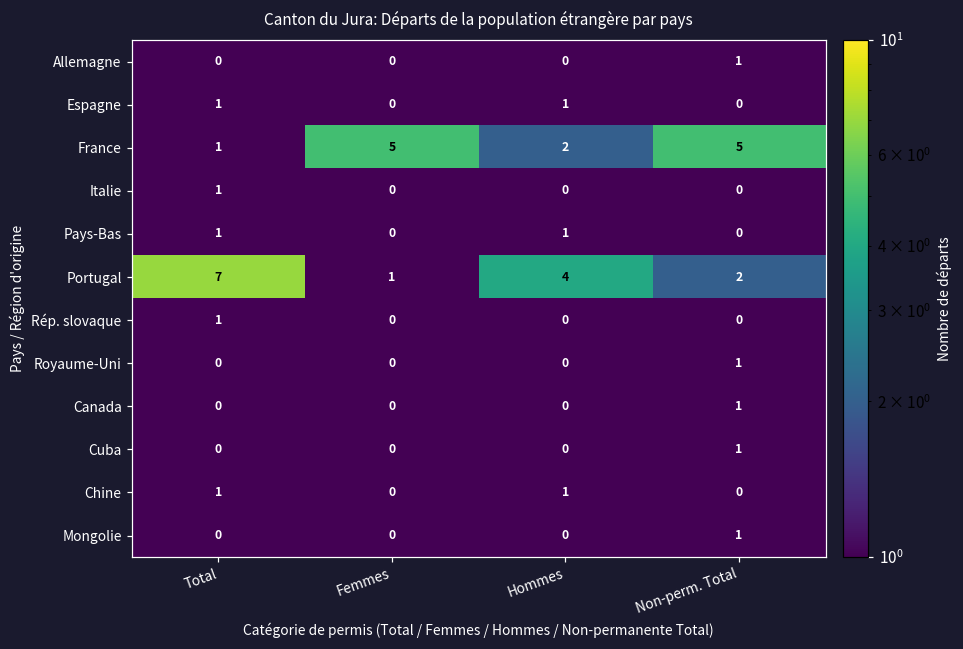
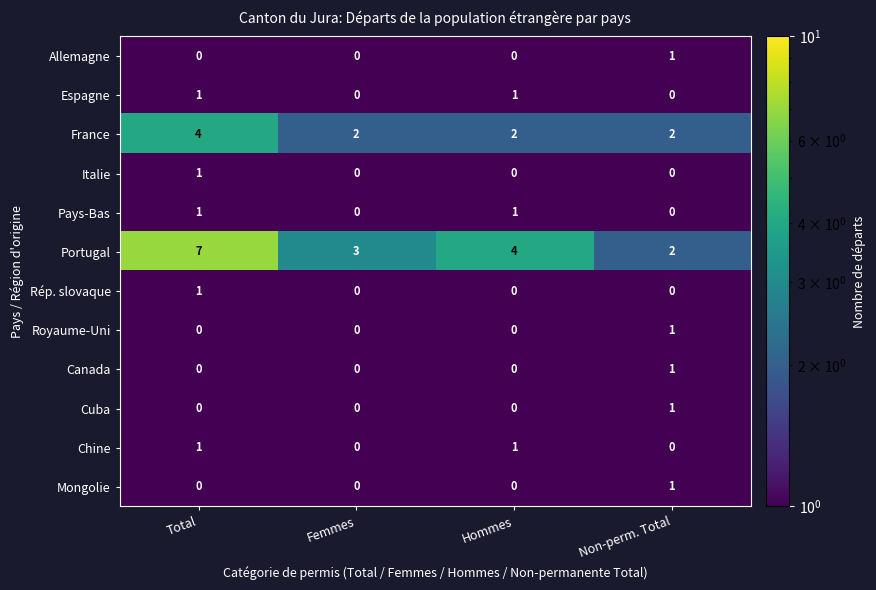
  {
    "Allemagne": {
      "Total": 0,
      "Femmes": 0,
      "Hommes": 0,
      "Non-perm. Total": 1
    },
    "Espagne": {
      "Total": 1,
      "Femmes": 0,
      "Hommes": 1,
      "Non-perm. Total": 0
    },
    "France": {
-     "Total": 1,
-     "Femmes": 5,
+     "Total": 4,
+     "Femmes": 2,
      "Hommes": 2,
-     "Non-perm. Total": 5
+     "Non-perm. Total": 2
    },
    "Italie": {
      "Total": 1,
      "Femmes": 0,
      "Hommes": 0,
      "Non-perm. Total": 0
    },
    "Pays-Bas": {
      "Total": 1,
      "Femmes": 0,
      "Hommes": 1,
      "Non-perm. Total": 0
    },
    "Portugal": {
      "Total": 7,
-     "Femmes": 1,
+     "Femmes": 3,
      "Hommes": 4,
      "Non-perm. Total": 2
    },
    "Rép. slovaque": {
      "Total": 1,
      "Femmes": 0,
      "Hommes": 0,
      "Non-perm. Total": 0
    },
    "Royaume-Uni": {
      "Total": 0,
      "Femmes": 0,
      "Hommes": 0,
      "Non-perm. Total": 1
    },
    "Canada": {
      "Total": 0,
      "Femmes": 0,
      "Hommes": 0,
      "Non-perm. Total": 1
    },
    "Cuba": {
      "Total": 0,
      "Femmes": 0,
      "Hommes": 0,
      "Non-perm. Total": 1
    },
    "Chine": {
      "Total": 1,
      "Femmes": 0,
      "Hommes": 1,
      "Non-perm. Total": 0
    },
    "Mongolie": {
      "Total": 0,
      "Femmes": 0,
      "Hommes": 0,
      "Non-perm. Total": 1
    }
  }
